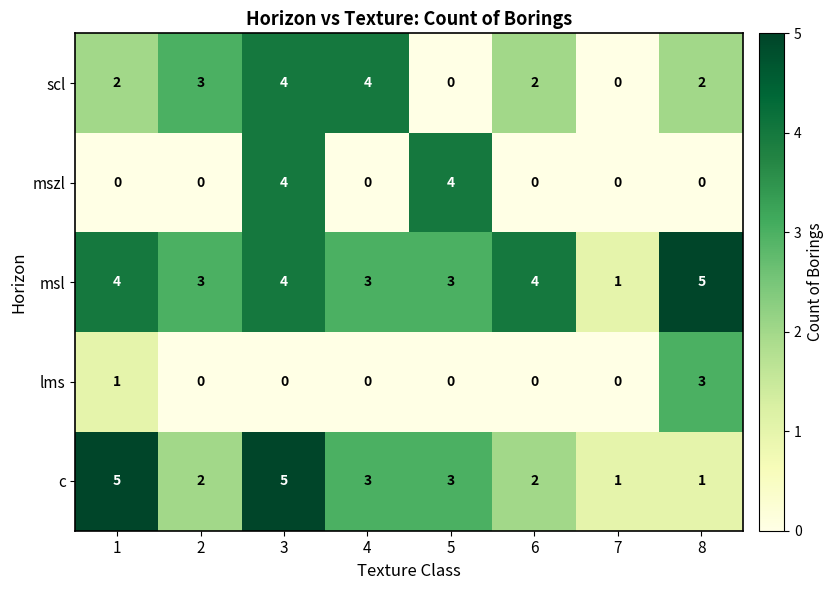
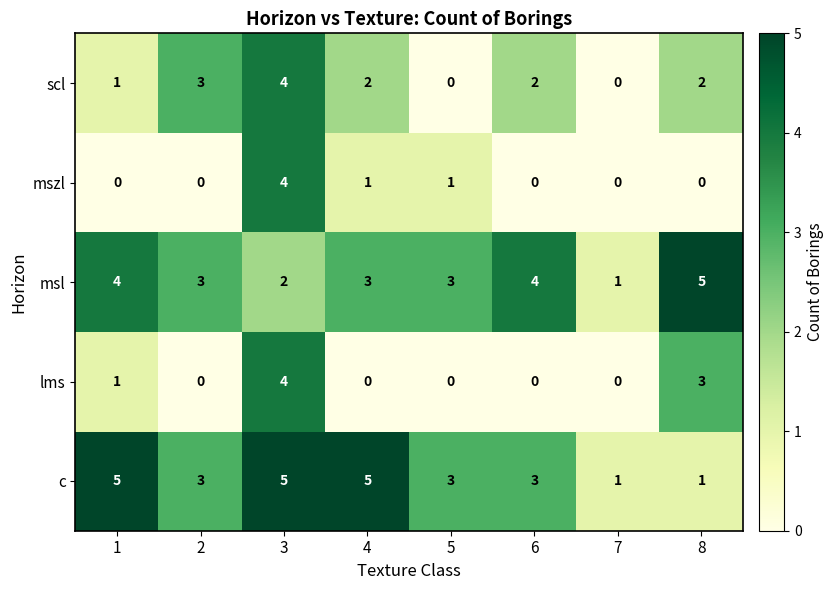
  {
    "scl": {
-     "1": 2,
+     "1": 1,
      "2": 3,
      "3": 4,
-     "4": 4,
+     "4": 2,
      "5": 0,
      "6": 2,
      "7": 0,
      "8": 2
    },
    "mszl": {
      "1": 0,
      "2": 0,
      "3": 4,
-     "4": 0,
-     "5": 4,
+     "4": 1,
+     "5": 1,
      "6": 0,
      "7": 0,
      "8": 0
    },
    "msl": {
      "1": 4,
      "2": 3,
-     "3": 4,
+     "3": 2,
      "4": 3,
      "5": 3,
      "6": 4,
      "7": 1,
      "8": 5
    },
    "lms": {
      "1": 1,
      "2": 0,
-     "3": 0,
+     "3": 4,
      "4": 0,
      "5": 0,
      "6": 0,
      "7": 0,
      "8": 3
    },
    "c": {
      "1": 5,
-     "2": 2,
+     "2": 3,
      "3": 5,
-     "4": 3,
+     "4": 5,
      "5": 3,
-     "6": 2,
+     "6": 3,
      "7": 1,
      "8": 1
    }
  }
